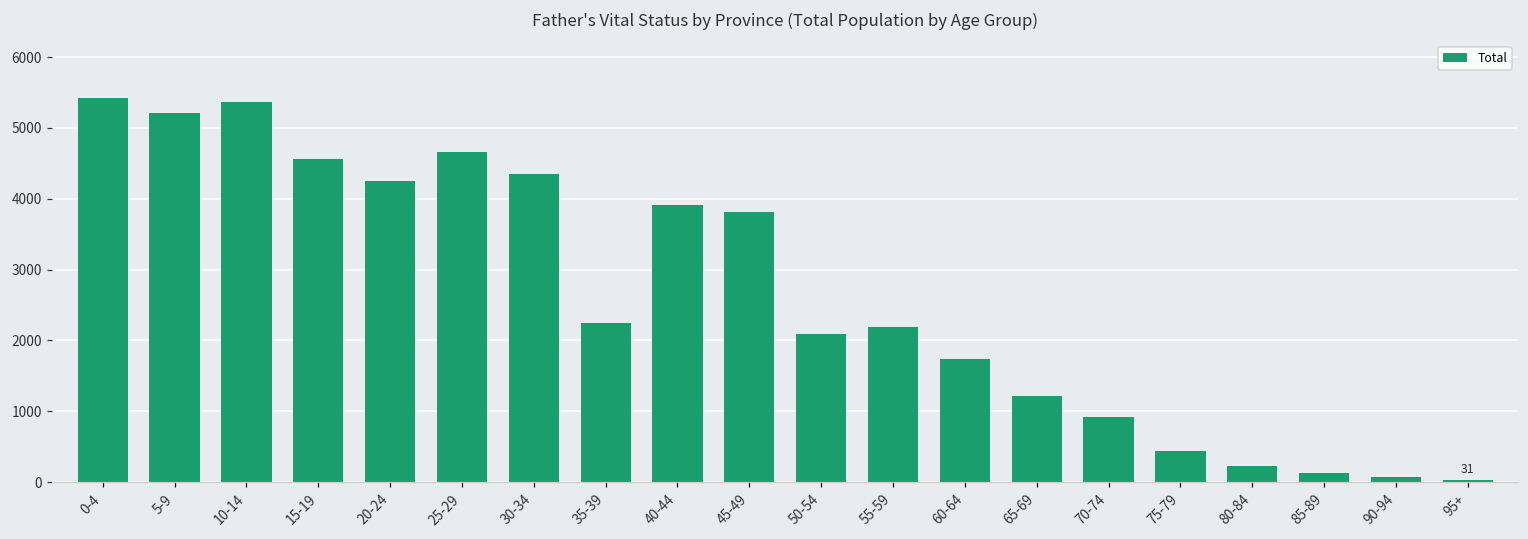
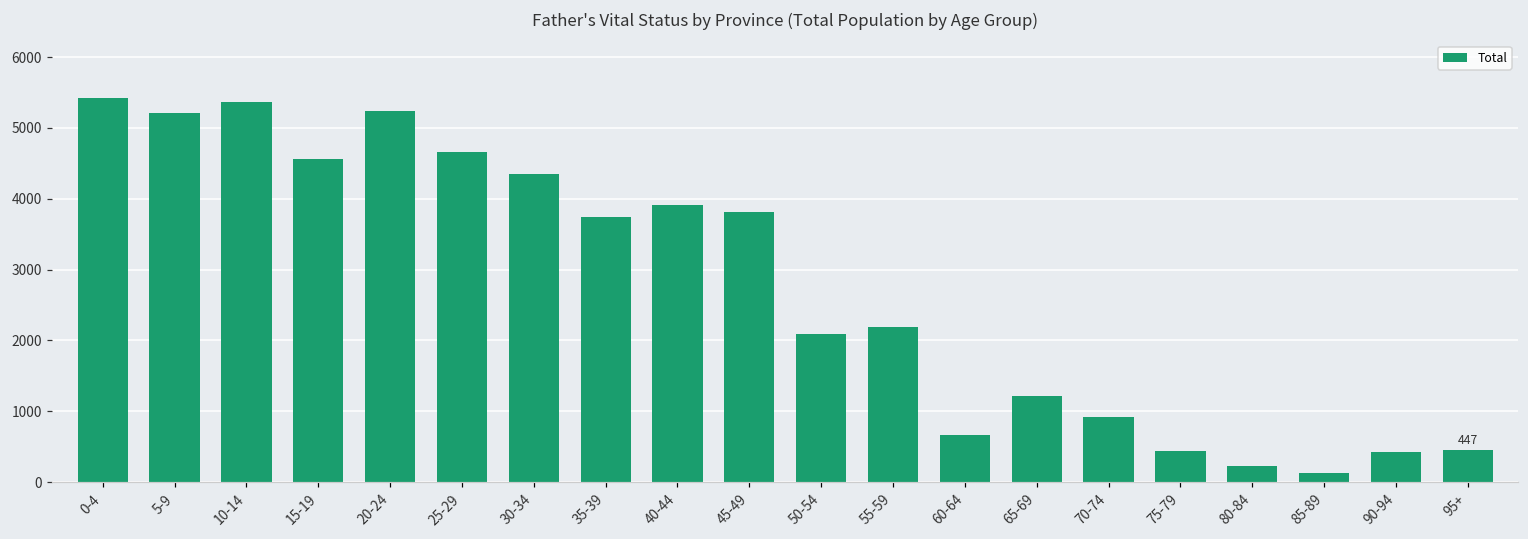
  {
-   "20-24": 4200,
-   "35-39": 2200,
-   "60-64": 1700,
-   "90-94": 100,
-   "95+": 31
+   "20-24": 5200,
+   "35-39": 3700,
+   "60-64": 700,
+   "90-94": 400,
+   "95+": 447
  }
